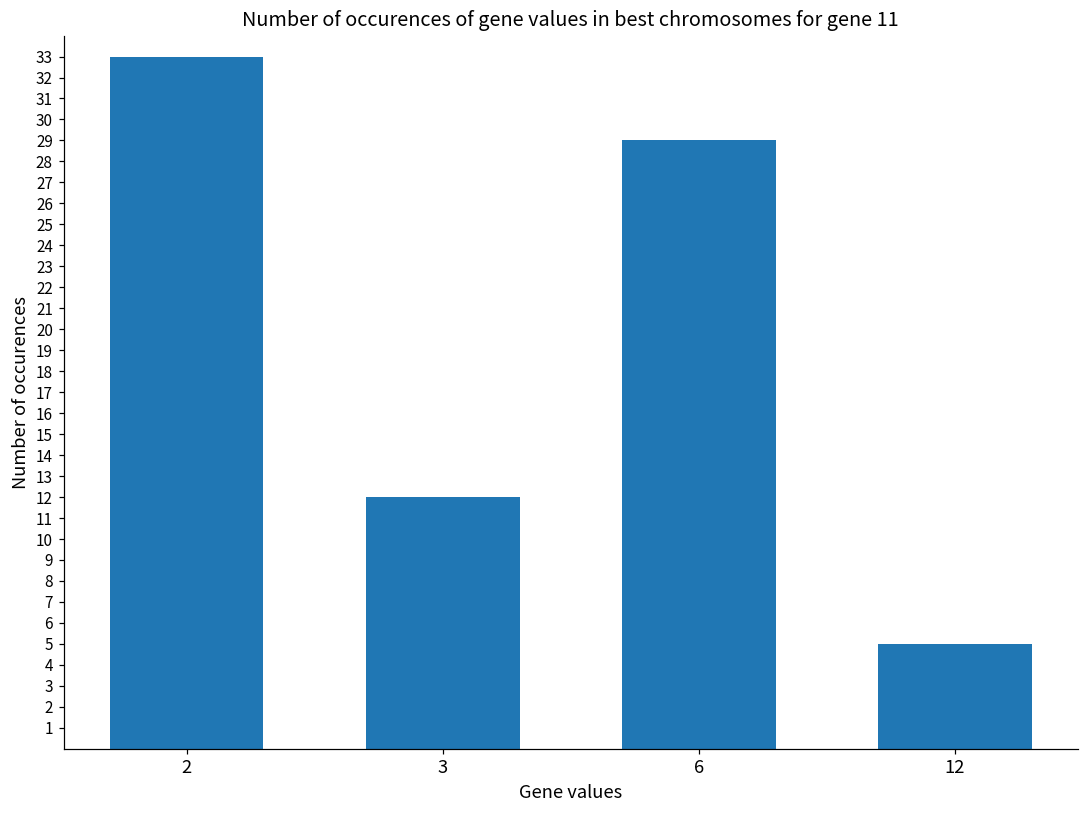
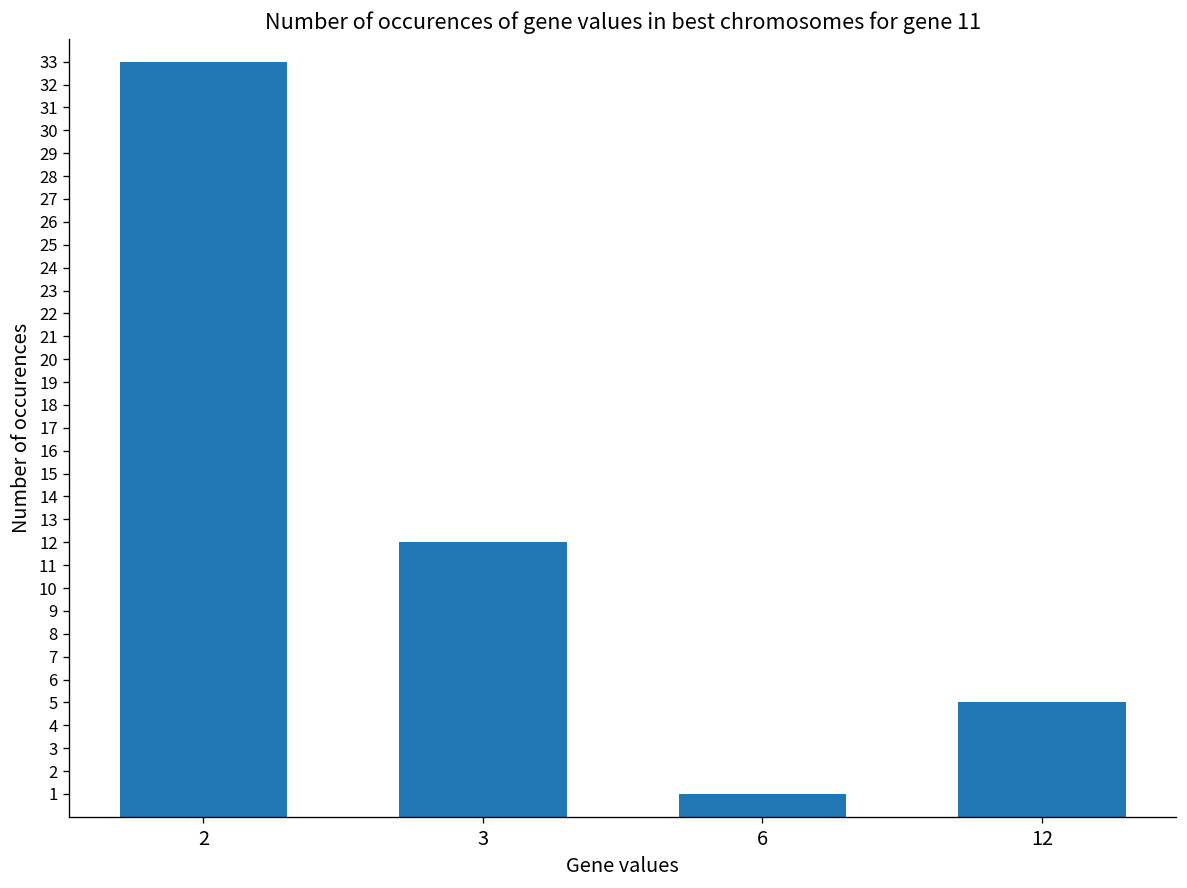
  {
    "2": 33,
    "3": 12,
-   "6": 29,
+   "6": 1,
    "12": 5
  }
